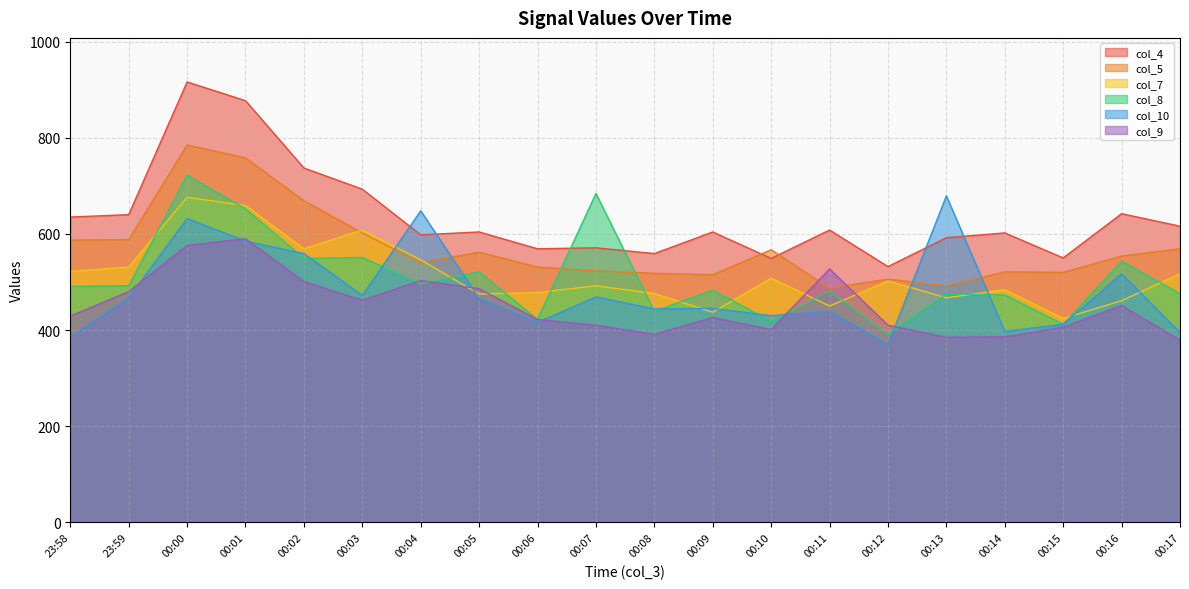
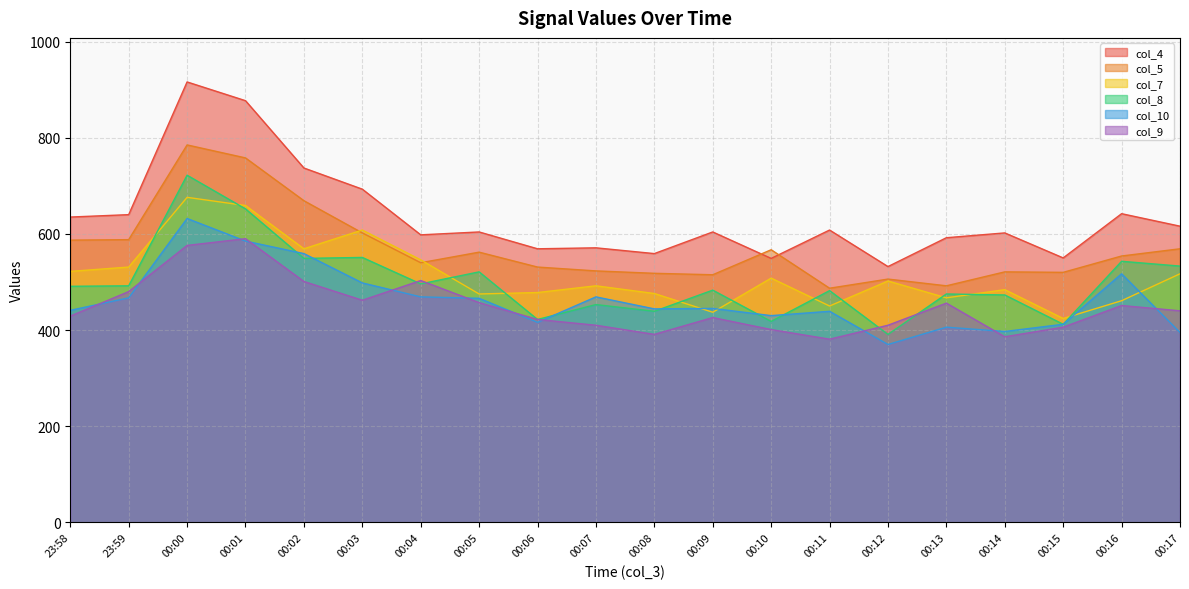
  {
    "col_7": {
      "23:58": 520,
      "23:59": 530,
      "00:00": 680,
      "00:01": 660,
      "00:02": 570,
      "00:03": 610,
      "00:04": 550,
      "00:05": 480,
      "00:06": 480,
      "00:07": 490,
      "00:08": 480,
      "00:09": 440,
      "00:10": 510,
      "00:11": 450,
      "00:13": 470,
      "00:14": 480,
      "00:15": 420,
      "00:16": 460,
      "00:17": 520
    },
    "col_8": {
      "23:58": 490,
      "23:59": 490,
      "00:00": 720,
      "00:01": 650,
      "00:02": 550,
      "00:03": 550,
      "00:04": 500,
      "00:05": 520,
-     "00:07": 680,
+     "00:07": 450,
      "00:09": 480,
      "00:10": 420,
      "00:12": 390,
      "00:13": 480,
      "00:14": 470,
      "00:16": 540,
-     "00:17": 480
+     "00:17": 530
    },
    "col_10": {
-     "23:58": 390,
+     "23:58": 440,
      "23:59": 470,
      "00:00": 630,
      "00:02": 560,
-     "00:03": 470,
-     "00:04": 650,
+     "00:03": 500,
+     "00:04": 470,
      "00:05": 470,
      "00:06": 420,
      "00:07": 470,
      "00:09": 450,
      "00:10": 430,
      "00:11": 440,
      "00:12": 370,
-     "00:13": 680,
+     "00:13": 410,
      "00:14": 400,
      "00:16": 520,
      "00:17": 400
    },
    "col_9": {
      "23:58": 430,
      "23:59": 480,
      "00:00": 580,
      "00:02": 500,
      "00:03": 460,
      "00:04": 500,
-     "00:05": 490,
+     "00:05": 460,
      "00:07": 410,
      "00:08": 390,
      "00:09": 430,
      "00:10": 400,
-     "00:11": 530,
+     "00:11": 380,
      "00:12": 410,
-     "00:13": 390,
+     "00:13": 460,
      "00:14": 390,
      "00:15": 410,
      "00:16": 450,
-     "00:17": 380
+     "00:17": 440
    }
  }
